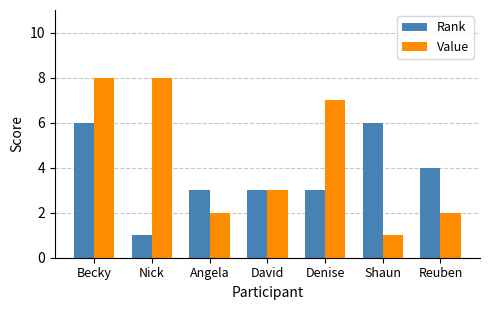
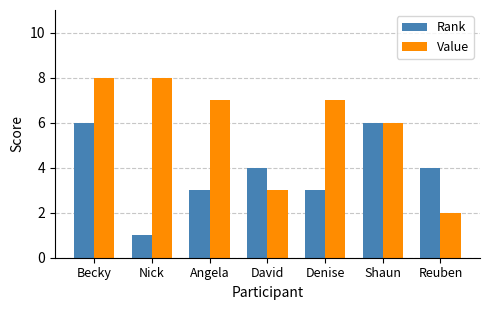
  {
    "Rank": {
      "Becky": 6,
      "Nick": 1,
      "Angela": 3,
-     "David": 3,
+     "David": 4,
      "Denise": 3,
      "Shaun": 6,
      "Reuben": 4
    },
    "Value": {
      "Becky": 8,
      "Nick": 8,
-     "Angela": 2,
+     "Angela": 7,
      "David": 3,
      "Denise": 7,
-     "Shaun": 1,
+     "Shaun": 6,
      "Reuben": 2
    }
  }
